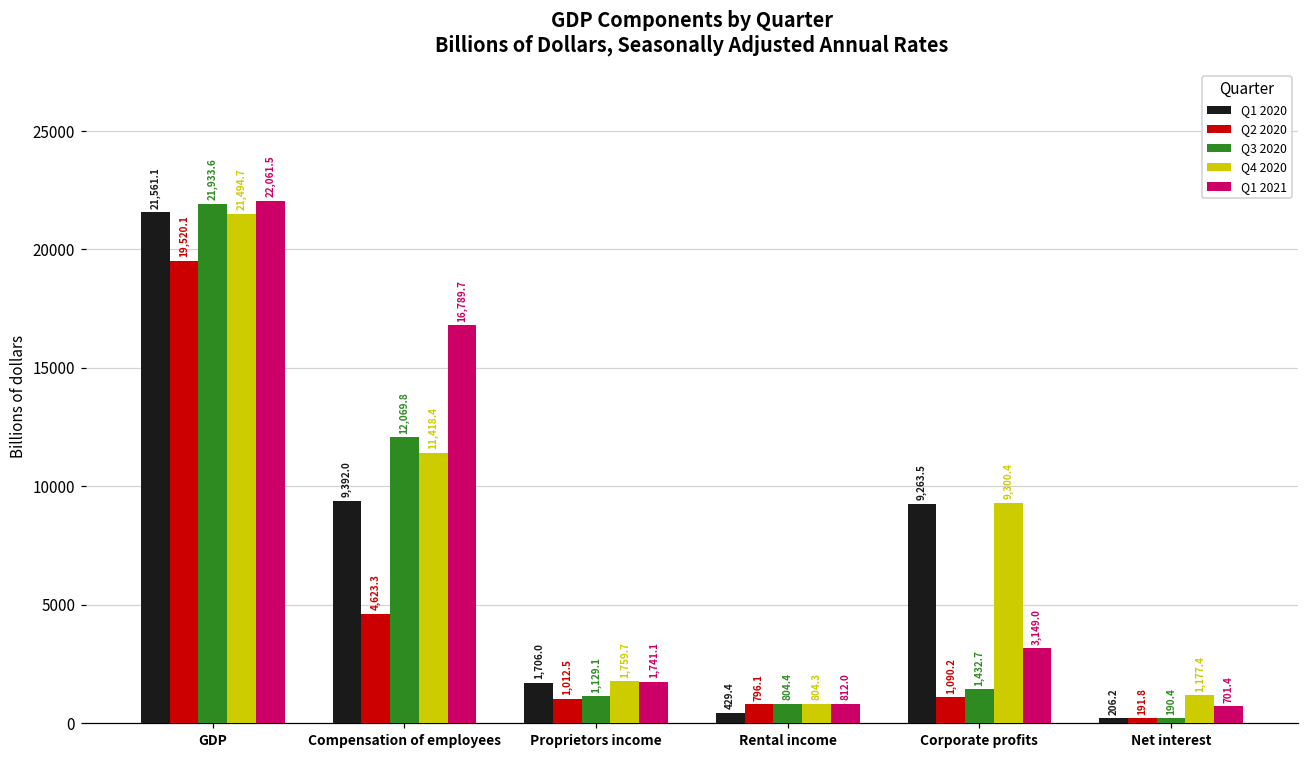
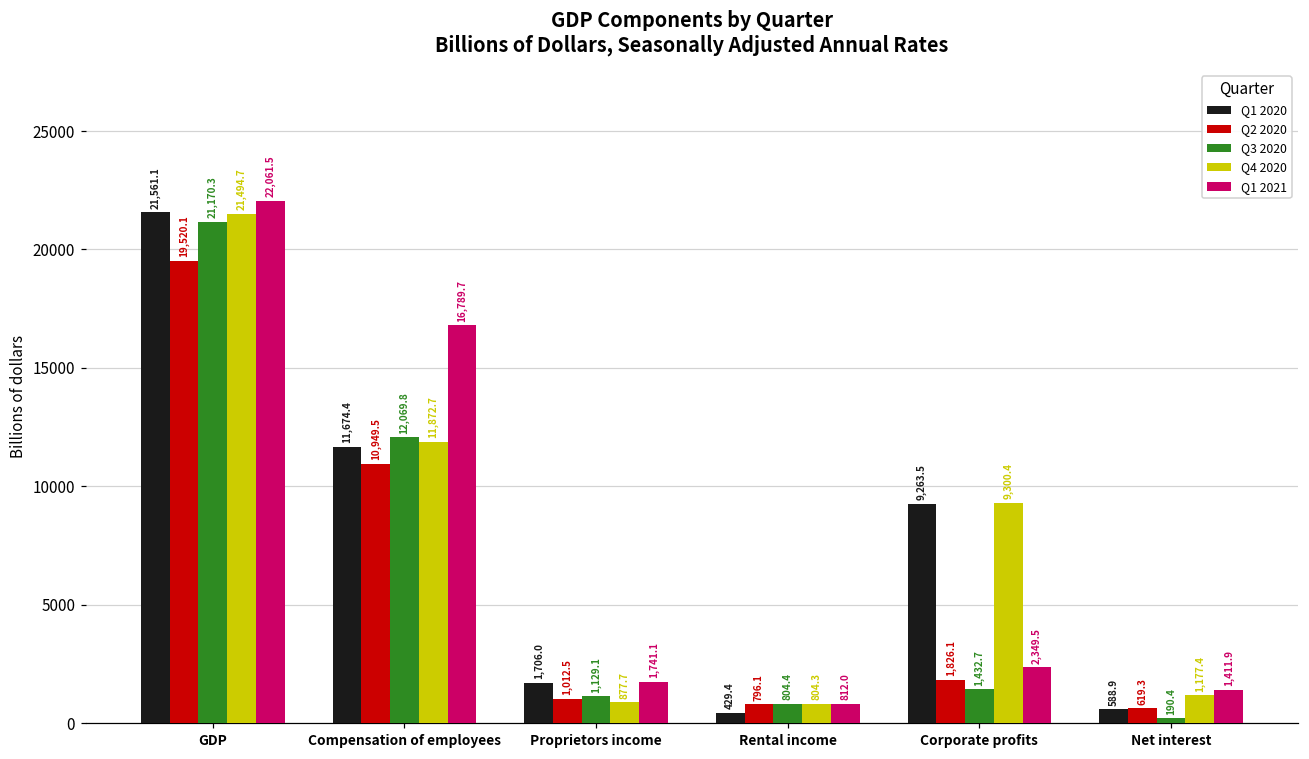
  {
    "Q1 2020": {
      "GDP": "21,561.1",
-     "Compensation of employees": "9,392.0",
+     "Compensation of employees": "11,674.4",
      "Proprietors income": "1,706.0",
      "Rental income": "429.4",
      "Corporate profits": "9,263.5",
-     "Net interest": "206.2"
+     "Net interest": "588.9"
    },
    "Q2 2020": {
      "GDP": "19,520.1",
-     "Compensation of employees": "4,623.3",
+     "Compensation of employees": "10,949.5",
      "Proprietors income": "1,012.5",
      "Rental income": "796.1",
-     "Corporate profits": "1,090.2",
-     "Net interest": "191.8"
+     "Corporate profits": "1,826.1",
+     "Net interest": "619.3"
    },
    "Q3 2020": {
-     "GDP": "21,933.6",
+     "GDP": "21,170.3",
      "Compensation of employees": "12,069.8",
      "Proprietors income": "1,129.1",
      "Rental income": "804.4",
      "Corporate profits": "1,432.7",
      "Net interest": "190.4"
    },
    "Q4 2020": {
      "GDP": "21,494.7",
-     "Compensation of employees": "11,418.4",
-     "Proprietors income": "1,759.7",
+     "Compensation of employees": "11,872.7",
+     "Proprietors income": "877.7",
      "Rental income": "804.3",
      "Corporate profits": "9,300.4",
      "Net interest": "1,177.4"
    },
    "Q1 2021": {
      "GDP": "22,061.5",
      "Compensation of employees": "16,789.7",
      "Proprietors income": "1,741.1",
      "Rental income": "812.0",
-     "Corporate profits": "3,149.0",
-     "Net interest": "701.4"
+     "Corporate profits": "2,349.5",
+     "Net interest": "1,411.9"
    }
  }
